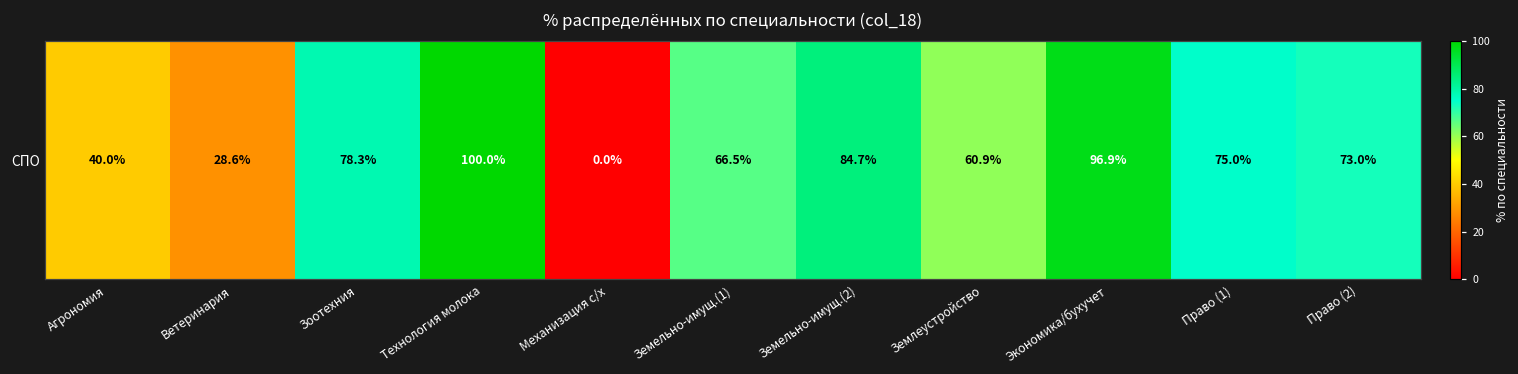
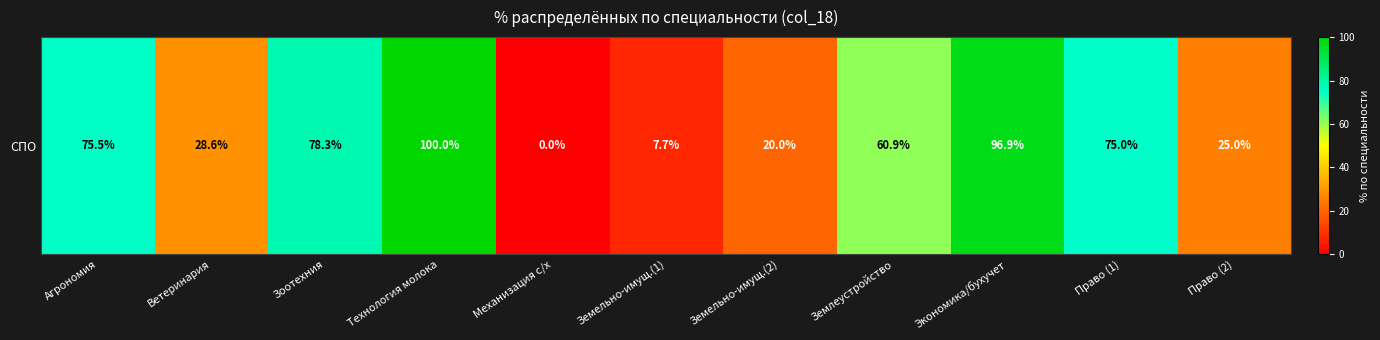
  {
    "СПО": {
-     "Агрономия": "40.0%",
+     "Агрономия": "75.5%",
      "Ветеринария": "28.6%",
      "Зоотехния": "78.3%",
      "Технология молока": "100.0%",
      "Механизация с/х": "0.0%",
-     "Земельно-имущ.(1)": "66.5%",
-     "Земельно-имущ.(2)": "84.7%",
+     "Земельно-имущ.(1)": "7.7%",
+     "Земельно-имущ.(2)": "20.0%",
      "Землеустройство": "60.9%",
      "Экономика/бухучет": "96.9%",
      "Право (1)": "75.0%",
-     "Право (2)": "73.0%"
+     "Право (2)": "25.0%"
    }
  }
